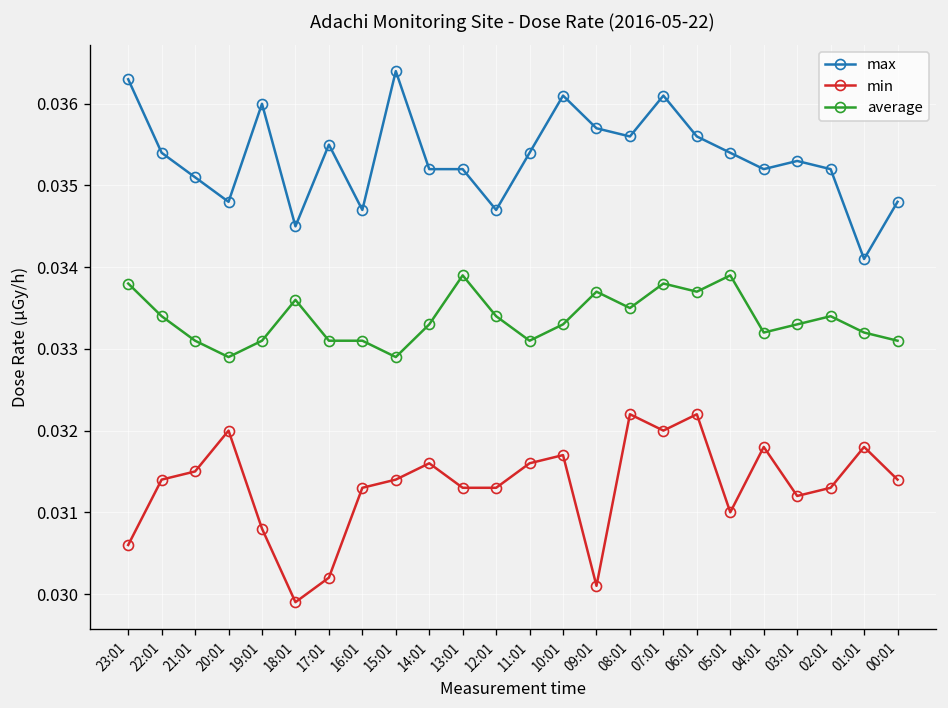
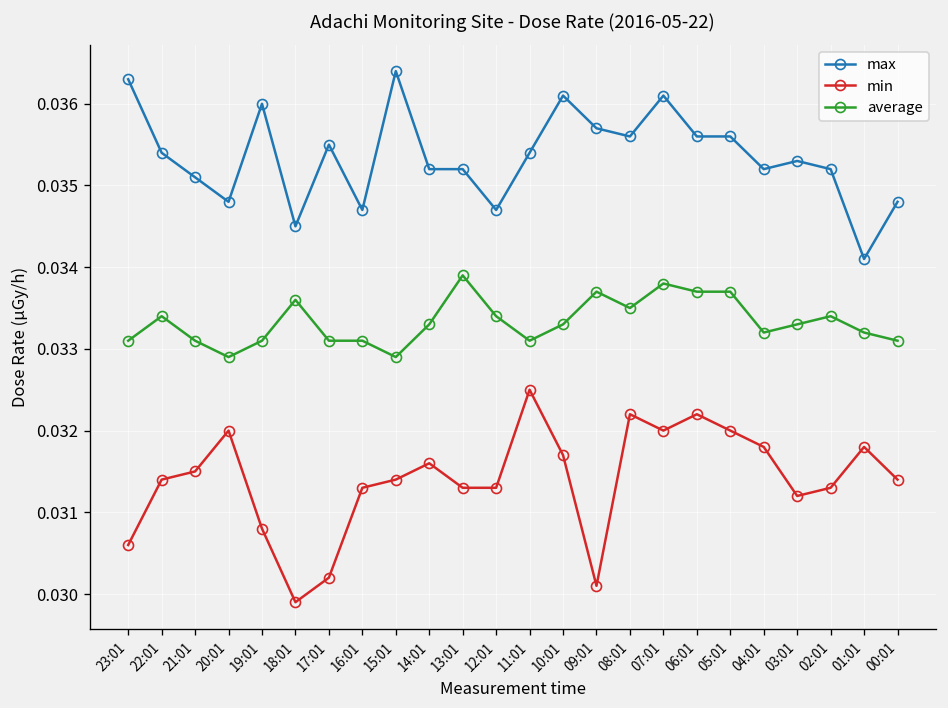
  {
    "max": {
      "23:01": 0.0363,
      "22:01": 0.0354,
      "21:01": 0.0351,
      "20:01": 0.0348,
      "19:01": 0.0360,
      "18:01": 0.0345,
      "17:01": 0.0355,
      "16:01": 0.0347,
      "15:01": 0.0364,
      "14:01": 0.0352,
      "13:01": 0.0352,
      "12:01": 0.0347,
      "11:01": 0.0354,
      "10:01": 0.0361,
      "09:01": 0.0357,
      "08:01": 0.0356,
      "07:01": 0.0361,
      "06:01": 0.0356,
-     "05:01": 0.0354,
+     "05:01": 0.0356,
      "04:01": 0.0352,
      "03:01": 0.0353,
      "02:01": 0.0352,
      "01:01": 0.0341,
      "00:01": 0.0348
    },
    "min": {
      "23:01": 0.0306,
      "22:01": 0.0314,
      "21:01": 0.0315,
      "20:01": 0.0320,
      "19:01": 0.0308,
      "18:01": 0.0299,
      "17:01": 0.0302,
      "16:01": 0.0313,
      "15:01": 0.0314,
      "14:01": 0.0316,
      "13:01": 0.0313,
      "12:01": 0.0313,
-     "11:01": 0.0316,
+     "11:01": 0.0325,
      "10:01": 0.0317,
      "09:01": 0.0301,
      "08:01": 0.0322,
      "07:01": 0.0320,
      "06:01": 0.0322,
-     "05:01": 0.031,
+     "05:01": 0.032,
      "04:01": 0.0318,
      "03:01": 0.0312,
      "02:01": 0.0313,
      "01:01": 0.0318,
      "00:01": 0.0314
    },
    "average": {
-     "23:01": 0.0338,
+     "23:01": 0.0331,
      "22:01": 0.0334,
      "21:01": 0.0331,
      "20:01": 0.0329,
      "19:01": 0.0331,
      "18:01": 0.0336,
      "17:01": 0.0331,
      "16:01": 0.0331,
      "15:01": 0.0329,
      "14:01": 0.0333,
      "13:01": 0.0339,
      "12:01": 0.0334,
      "11:01": 0.0331,
      "10:01": 0.0333,
      "09:01": 0.0337,
      "08:01": 0.0335,
      "07:01": 0.0338,
      "06:01": 0.0337,
-     "05:01": 0.0339,
+     "05:01": 0.0337,
      "04:01": 0.0332,
      "03:01": 0.0333,
      "02:01": 0.0334,
      "01:01": 0.0332,
      "00:01": 0.0331
    }
  }
